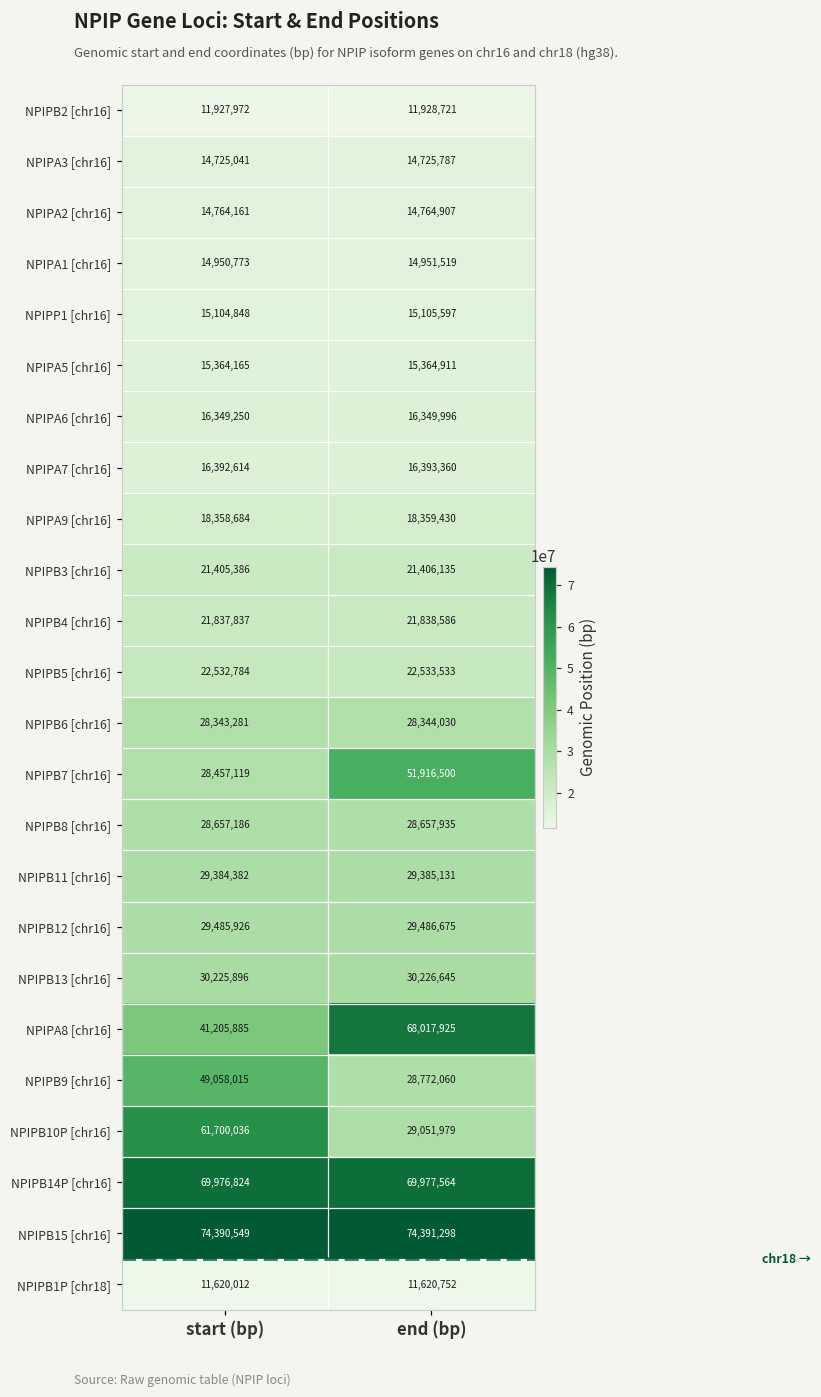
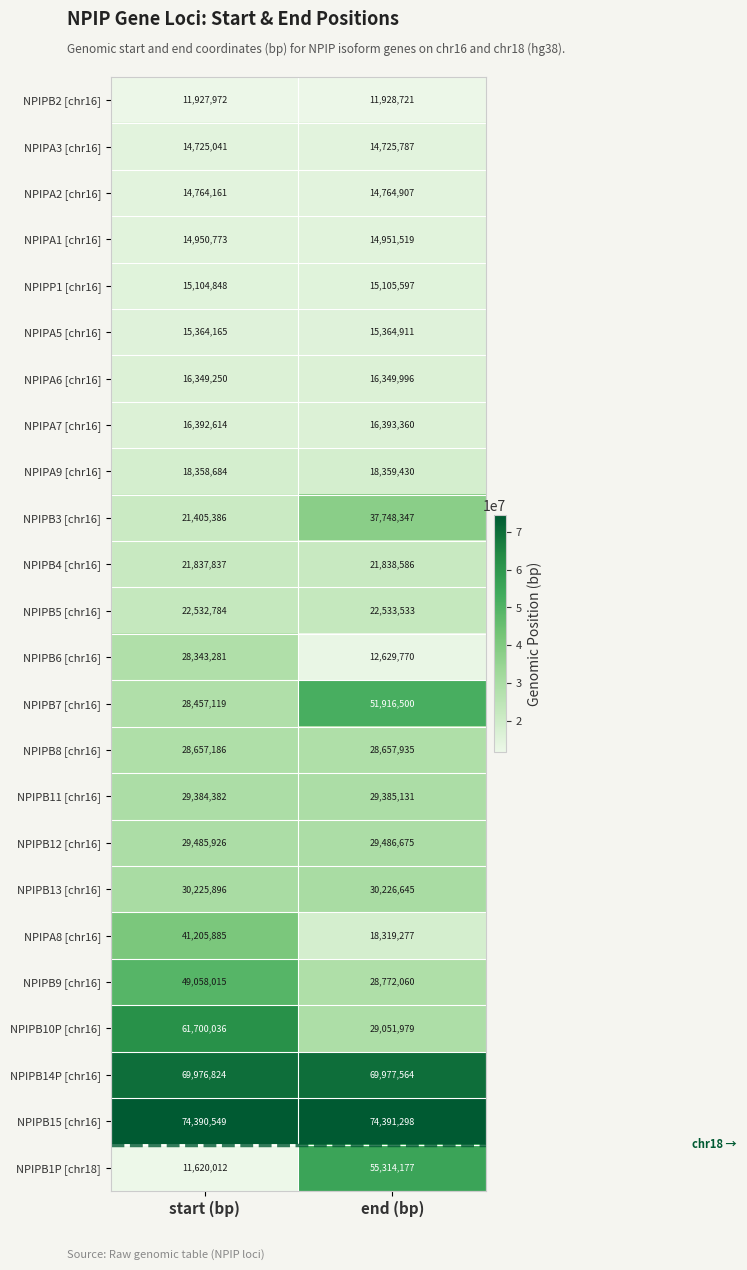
  {
    "NPIPB2 [chr16]": {
      "start (bp)": "11,927,972",
      "end (bp)": "11,928,721"
    },
    "NPIPA3 [chr16]": {
      "start (bp)": "14,725,041",
      "end (bp)": "14,725,787"
    },
    "NPIPA2 [chr16]": {
      "start (bp)": "14,764,161",
      "end (bp)": "14,764,907"
    },
    "NPIPA1 [chr16]": {
      "start (bp)": "14,950,773",
      "end (bp)": "14,951,519"
    },
    "NPIPP1 [chr16]": {
      "start (bp)": "15,104,848",
      "end (bp)": "15,105,597"
    },
    "NPIPA5 [chr16]": {
      "start (bp)": "15,364,165",
      "end (bp)": "15,364,911"
    },
    "NPIPA6 [chr16]": {
      "start (bp)": "16,349,250",
      "end (bp)": "16,349,996"
    },
    "NPIPA7 [chr16]": {
      "start (bp)": "16,392,614",
      "end (bp)": "16,393,360"
    },
    "NPIPA9 [chr16]": {
      "start (bp)": "18,358,684",
      "end (bp)": "18,359,430"
    },
    "NPIPB3 [chr16]": {
      "start (bp)": "21,405,386",
-     "end (bp)": "21,406,135"
+     "end (bp)": "37,748,347"
    },
    "NPIPB4 [chr16]": {
      "start (bp)": "21,837,837",
      "end (bp)": "21,838,586"
    },
    "NPIPB5 [chr16]": {
      "start (bp)": "22,532,784",
      "end (bp)": "22,533,533"
    },
    "NPIPB6 [chr16]": {
      "start (bp)": "28,343,281",
-     "end (bp)": "28,344,030"
+     "end (bp)": "12,629,770"
    },
    "NPIPB7 [chr16]": {
      "start (bp)": "28,457,119",
      "end (bp)": "51,916,500"
    },
    "NPIPB8 [chr16]": {
      "start (bp)": "28,657,186",
      "end (bp)": "28,657,935"
    },
    "NPIPB11 [chr16]": {
      "start (bp)": "29,384,382",
      "end (bp)": "29,385,131"
    },
    "NPIPB12 [chr16]": {
      "start (bp)": "29,485,926",
      "end (bp)": "29,486,675"
    },
    "NPIPB13 [chr16]": {
      "start (bp)": "30,225,896",
      "end (bp)": "30,226,645"
    },
    "NPIPA8 [chr16]": {
      "start (bp)": "41,205,885",
-     "end (bp)": "68,017,925"
+     "end (bp)": "18,319,277"
    },
    "NPIPB9 [chr16]": {
      "start (bp)": "49,058,015",
      "end (bp)": "28,772,060"
    },
    "NPIPB10P [chr16]": {
      "start (bp)": "61,700,036",
      "end (bp)": "29,051,979"
    },
    "NPIPB14P [chr16]": {
      "start (bp)": "69,976,824",
      "end (bp)": "69,977,564"
    },
    "NPIPB15 [chr16]": {
      "start (bp)": "74,390,549",
      "end (bp)": "74,391,298"
    },
    "NPIPB1P [chr18]": {
      "start (bp)": "11,620,012",
-     "end (bp)": "11,620,752"
+     "end (bp)": "55,314,177"
    }
  }
